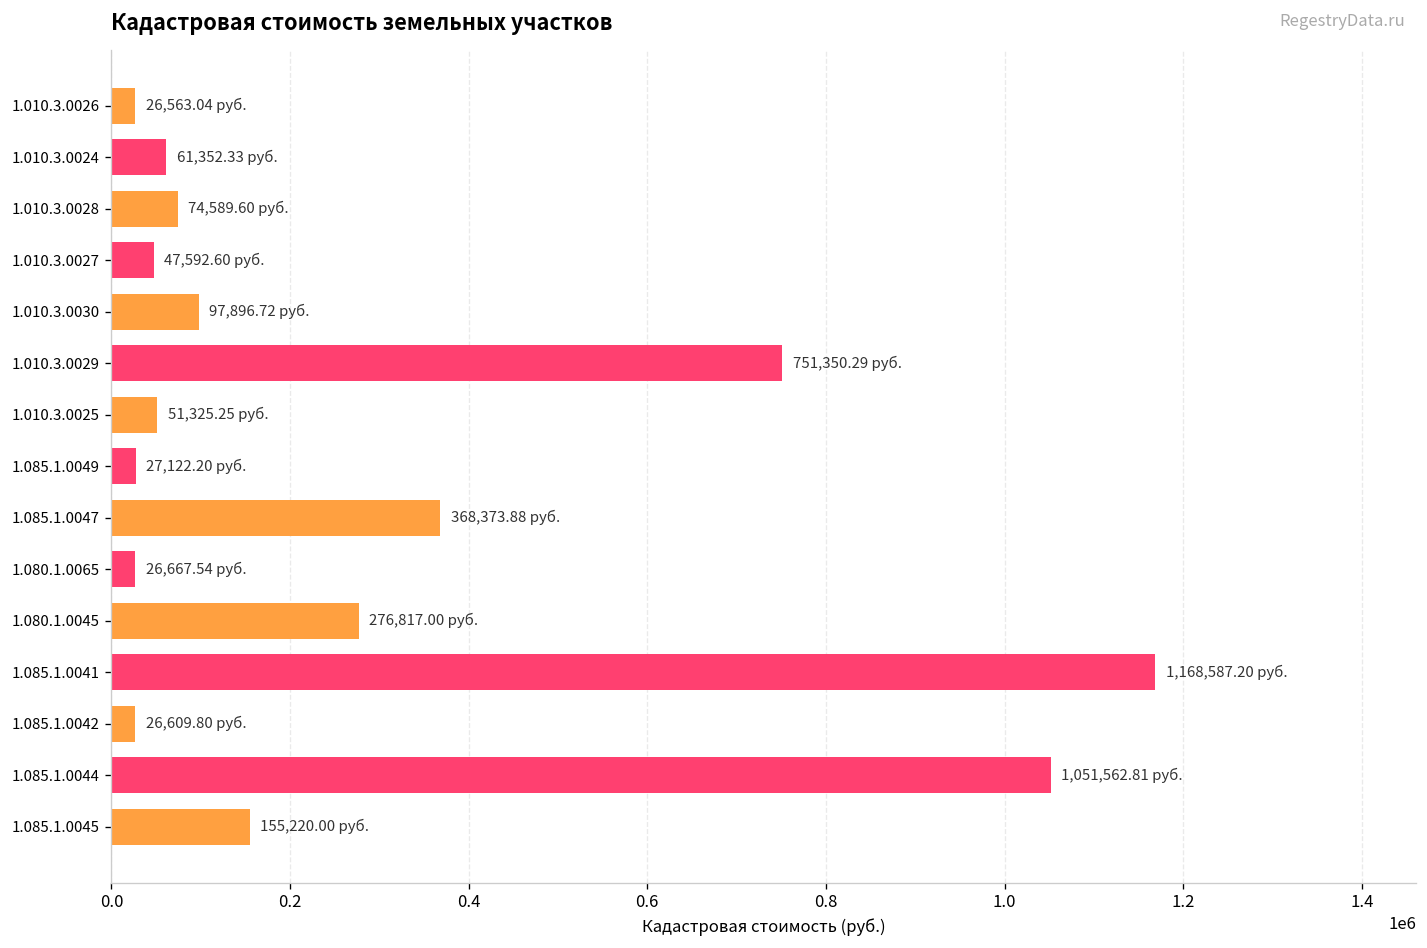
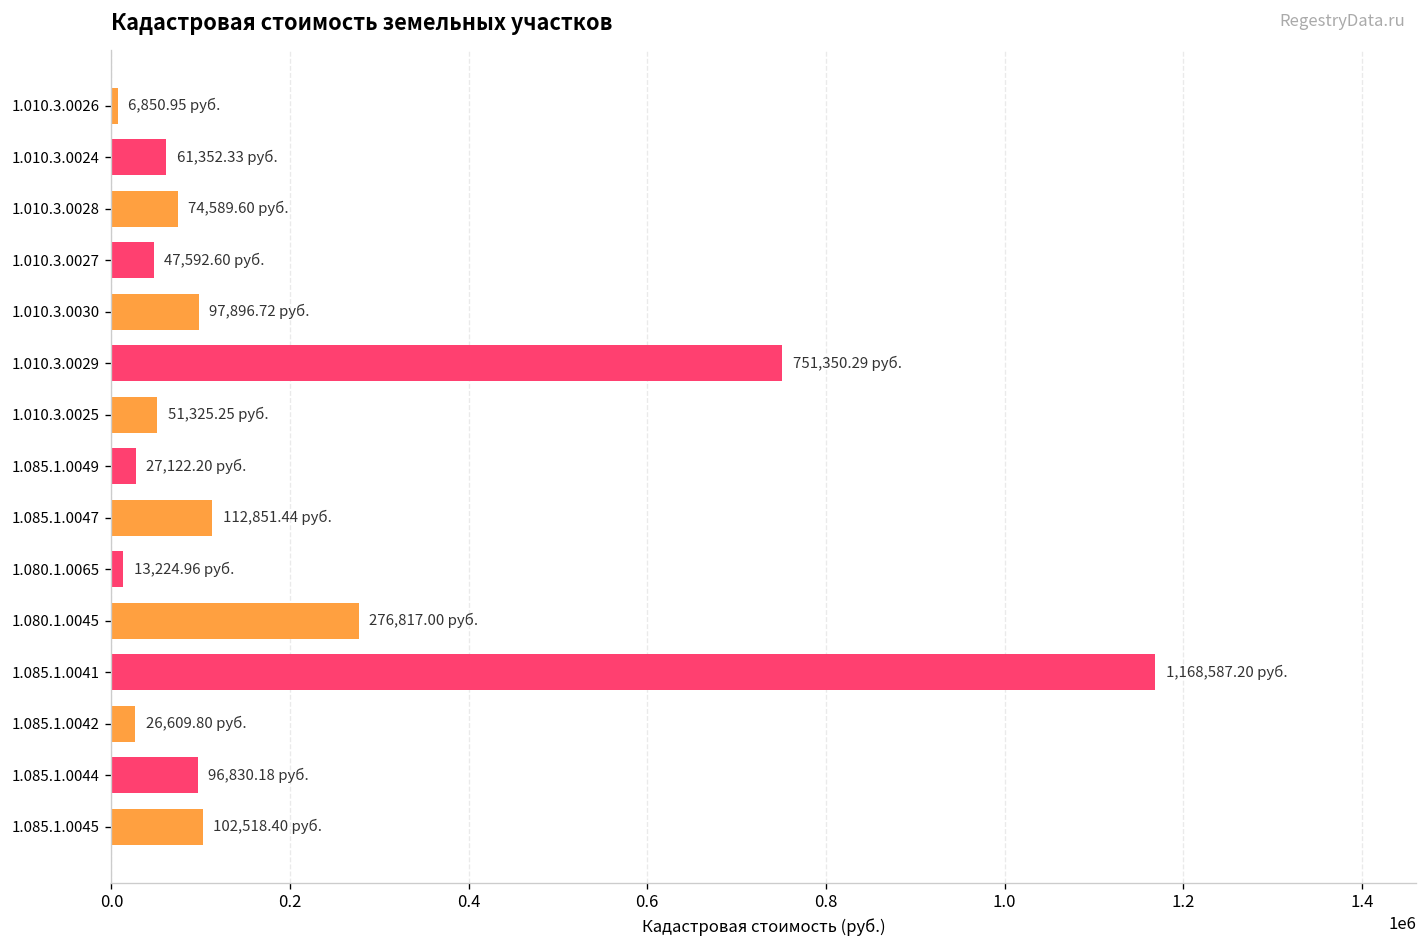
  {
-   "1.010.3.0026": "26,563.04",
+   "1.010.3.0026": "6,850.95",
    "1.010.3.0024": "61,352.33",
    "1.010.3.0028": "74,589.60",
    "1.010.3.0027": "47,592.60",
    "1.010.3.0030": "97,896.72",
    "1.010.3.0029": "751,350.29",
    "1.010.3.0025": "51,325.25",
    "1.085.1.0049": "27,122.20",
-   "1.085.1.0047": "368,373.88",
-   "1.080.1.0065": "26,667.54",
+   "1.085.1.0047": "112,851.44",
+   "1.080.1.0065": "13,224.96",
    "1.080.1.0045": "276,817.00",
    "1.085.1.0041": "1,168,587.20",
    "1.085.1.0042": "26,609.80",
-   "1.085.1.0044": "1,051,562.81",
-   "1.085.1.0045": "155,220.00"
+   "1.085.1.0044": "96,830.18",
+   "1.085.1.0045": "102,518.40"
  }
